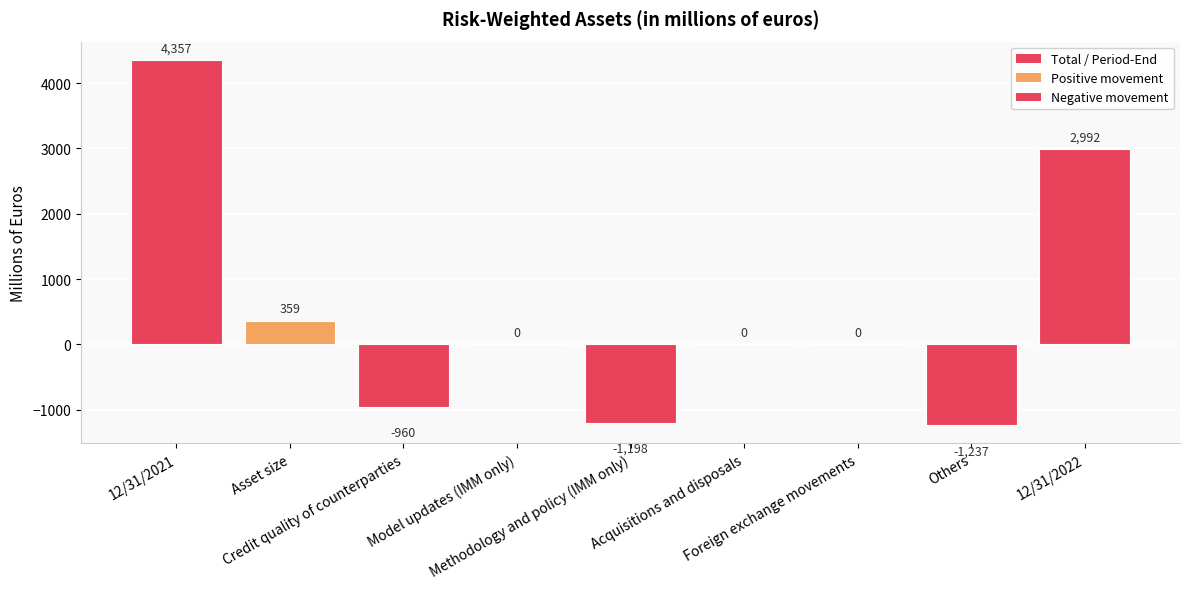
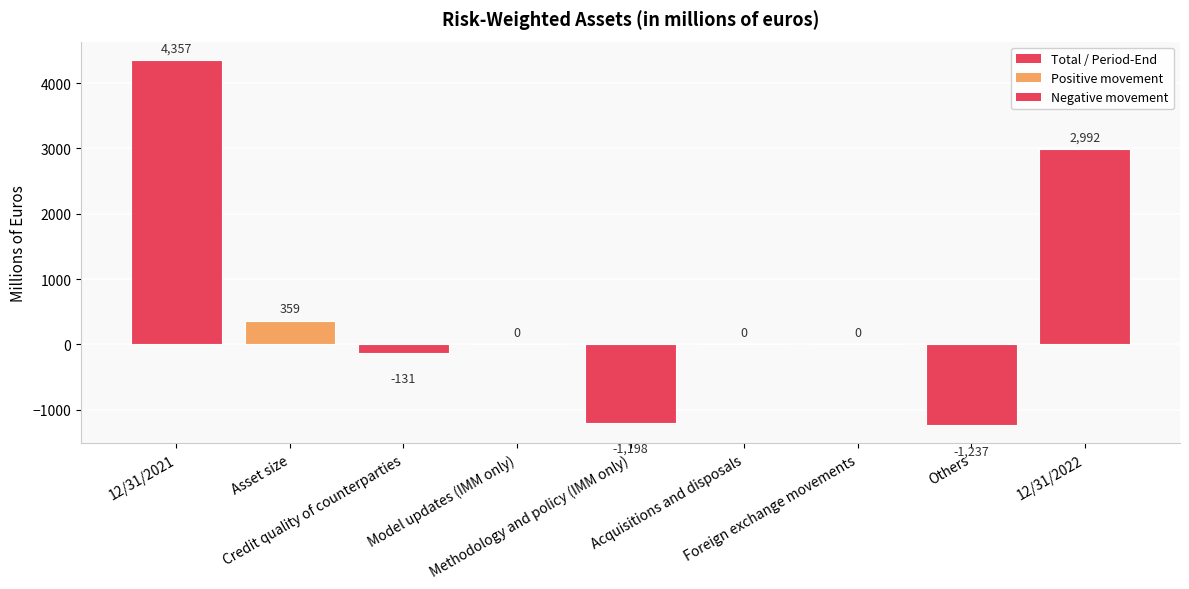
  {
    "12/31/2021": "4,357",
    "Asset size": "359",
-   "Credit quality of counterparties": "-960",
+   "Credit quality of counterparties": "-131",
    "Model updates (IMM only)": "0",
    "Methodology and policy (IMM only)": "-1,198",
    "Acquisitions and disposals": "0",
    "Foreign exchange movements": "0",
    "Others": "-1,237",
    "12/31/2022": "2,992"
  }
